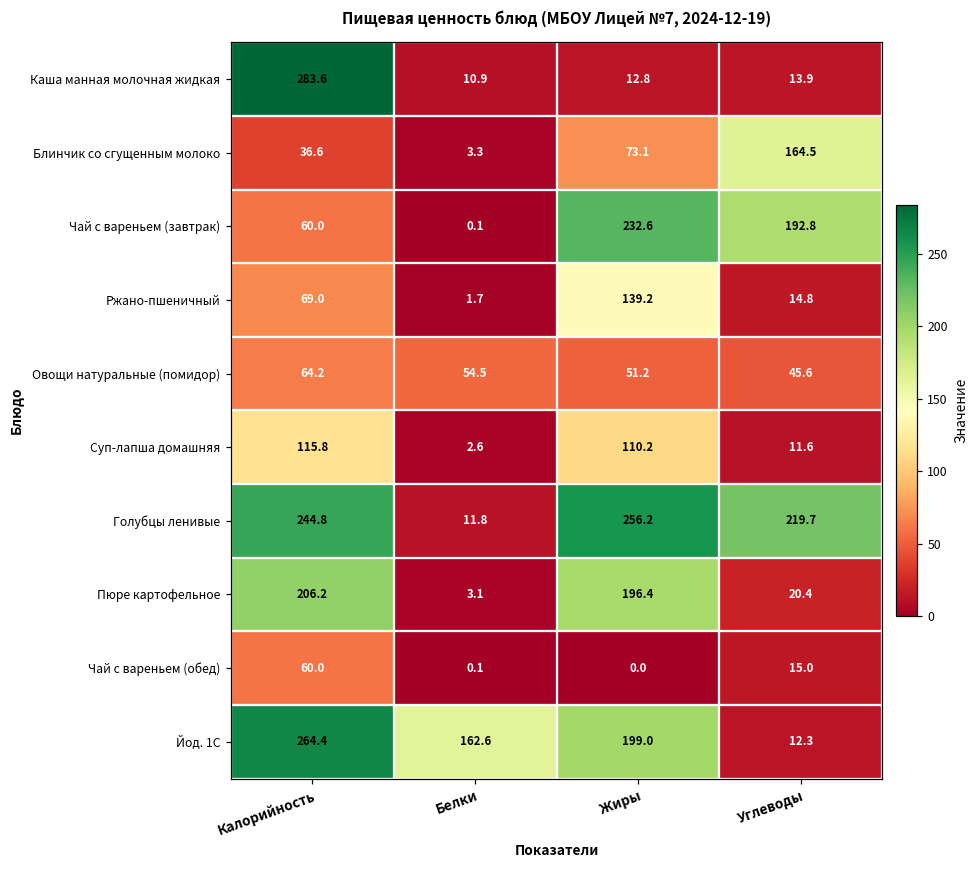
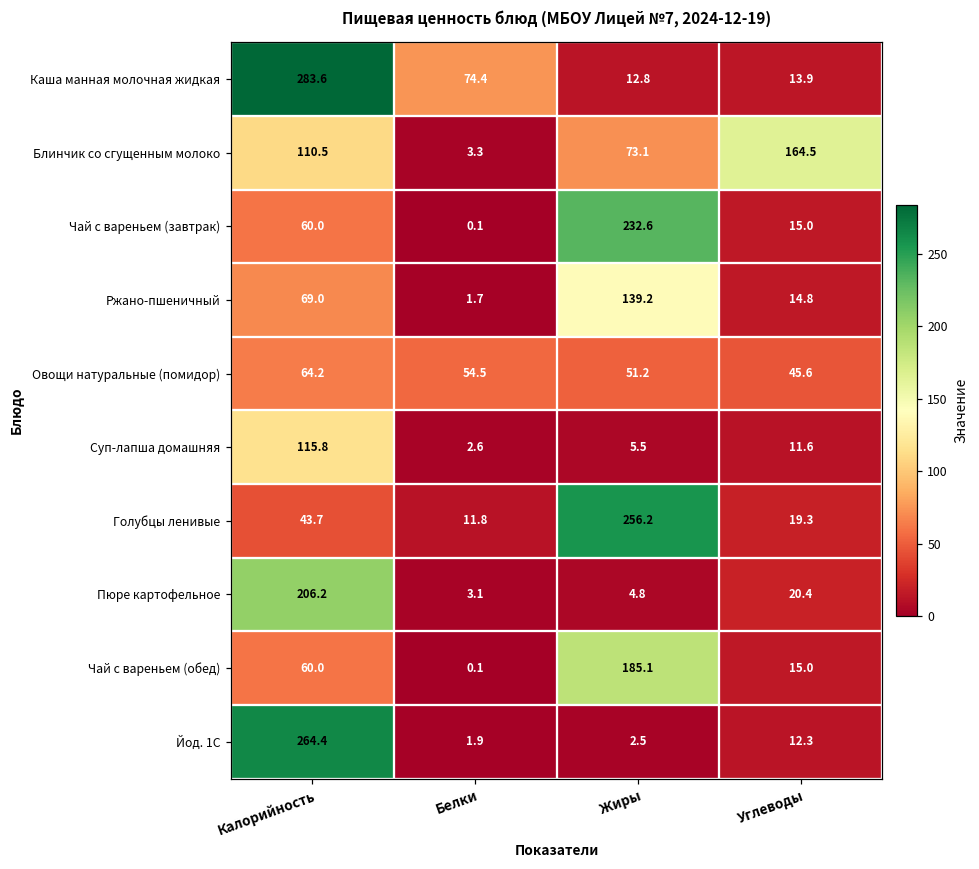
  {
    "Каша манная молочная жидкая": {
      "Калорийность": 283.6,
-     "Белки": 10.9,
+     "Белки": 74.4,
      "Жиры": 12.8,
      "Углеводы": 13.9
    },
    "Блинчик со сгущенным молоко": {
-     "Калорийность": 36.6,
+     "Калорийность": 110.5,
      "Белки": 3.3,
      "Жиры": 73.1,
      "Углеводы": 164.5
    },
    "Чай с вареньем (завтрак)": {
      "Калорийность": 60.0,
      "Белки": 0.1,
      "Жиры": 232.6,
-     "Углеводы": 192.8
+     "Углеводы": 15.0
    },
    "Ржано-пшеничный": {
      "Калорийность": 69.0,
      "Белки": 1.7,
      "Жиры": 139.2,
      "Углеводы": 14.8
    },
    "Овощи натуральные (помидор)": {
      "Калорийность": 64.2,
      "Белки": 54.5,
      "Жиры": 51.2,
      "Углеводы": 45.6
    },
    "Суп-лапша домашняя": {
      "Калорийность": 115.8,
      "Белки": 2.6,
-     "Жиры": 110.2,
+     "Жиры": 5.5,
      "Углеводы": 11.6
    },
    "Голубцы ленивые": {
-     "Калорийность": 244.8,
+     "Калорийность": 43.7,
      "Белки": 11.8,
      "Жиры": 256.2,
-     "Углеводы": 219.7
+     "Углеводы": 19.3
    },
    "Пюре картофельное": {
      "Калорийность": 206.2,
      "Белки": 3.1,
-     "Жиры": 196.4,
+     "Жиры": 4.8,
      "Углеводы": 20.4
    },
    "Чай с вареньем (обед)": {
      "Калорийность": 60.0,
      "Белки": 0.1,
-     "Жиры": 0.0,
+     "Жиры": 185.1,
      "Углеводы": 15.0
    },
    "Йод. 1С": {
      "Калорийность": 264.4,
-     "Белки": 162.6,
-     "Жиры": 199.0,
+     "Белки": 1.9,
+     "Жиры": 2.5,
      "Углеводы": 12.3
    }
  }
